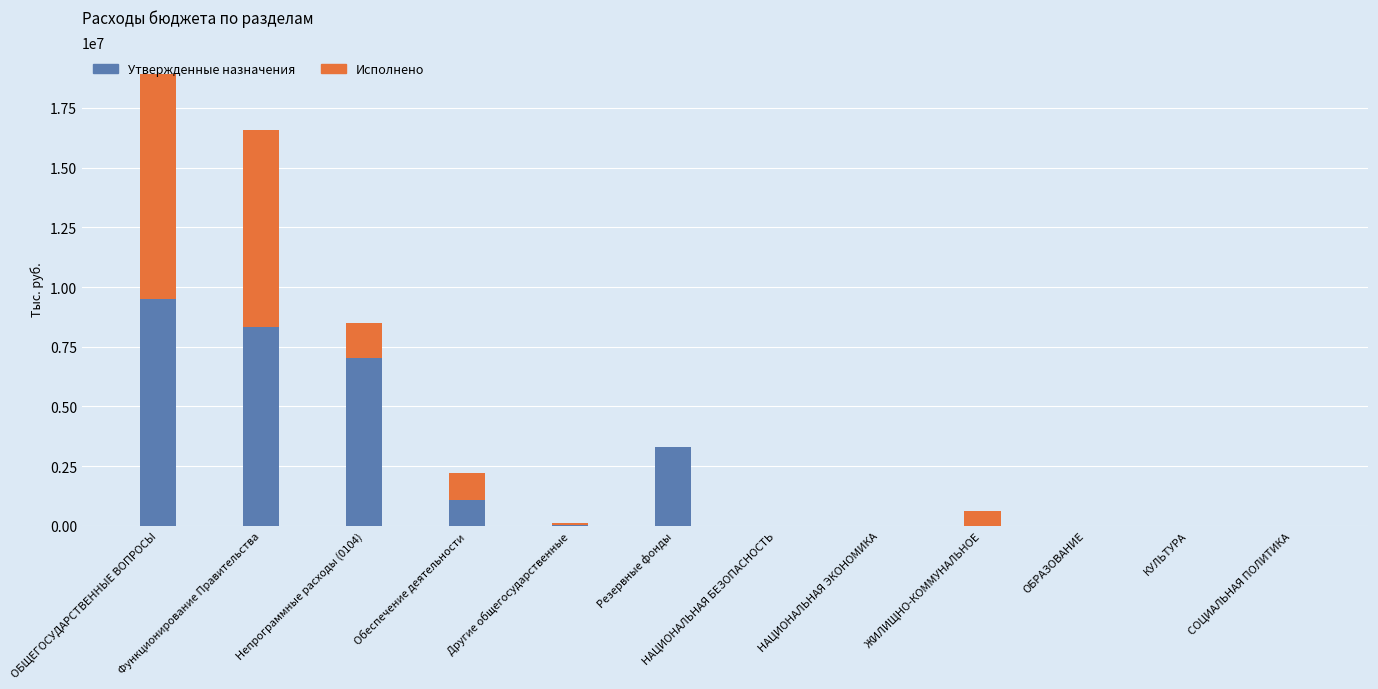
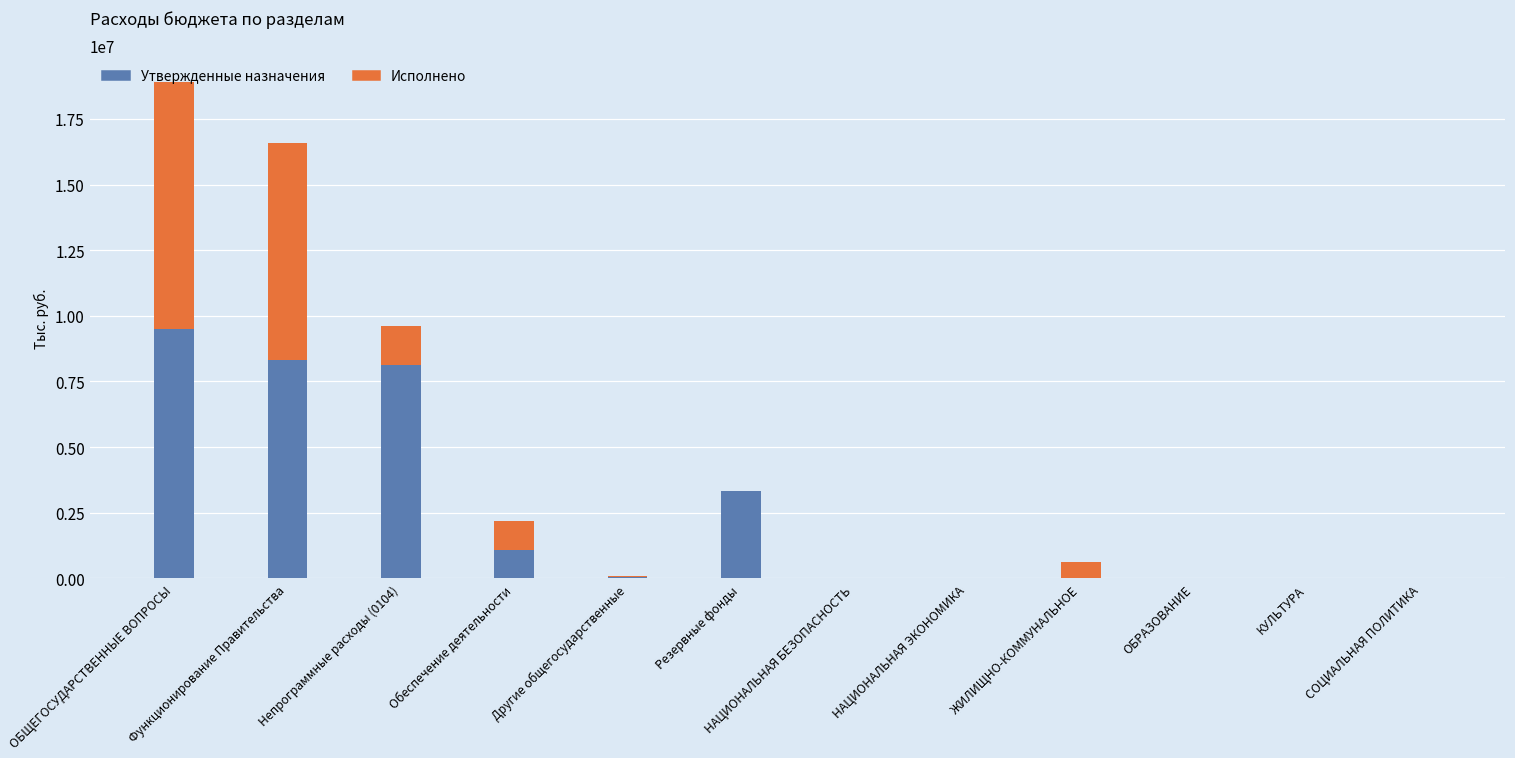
  {
    "Утвержденные назначения": {
      "ОБЩЕГОСУДАРСТВЕННЫЕ ВОПРОСЫ": 9500000,
      "Функционирование Правительства": 8300000,
-     "Непрограммные расходы (0104)": 7000000,
+     "Непрограммные расходы (0104)": 8100000,
      "Обеспечение деятельности": 1100000,
      "Резервные фонды": 3300000,
      "НАЦИОНАЛЬНАЯ БЕЗОПАСНОСТЬ": 0,
      "НАЦИОНАЛЬНАЯ ЭКОНОМИКА": 0,
      "ЖИЛИЩНО-КОММУНАЛЬНОЕ": 0,
      "ОБРАЗОВАНИЕ": 0,
      "КУЛЬТУРА": 0,
      "СОЦИАЛЬНАЯ ПОЛИТИКА": 0
    },
    "Исполнено": {
      "ОБЩЕГОСУДАРСТВЕННЫЕ ВОПРОСЫ": 9400000,
      "Функционирование Правительства": 8300000,
      "Непрограммные расходы (0104)": 1500000,
      "Обеспечение деятельности": 1100000,
      "Резервные фонды": 0,
      "НАЦИОНАЛЬНАЯ БЕЗОПАСНОСТЬ": 0,
      "НАЦИОНАЛЬНАЯ ЭКОНОМИКА": 0,
      "ЖИЛИЩНО-КОММУНАЛЬНОЕ": 600000,
      "ОБРАЗОВАНИЕ": 0,
      "КУЛЬТУРА": 0,
      "СОЦИАЛЬНАЯ ПОЛИТИКА": 0
    }
  }
